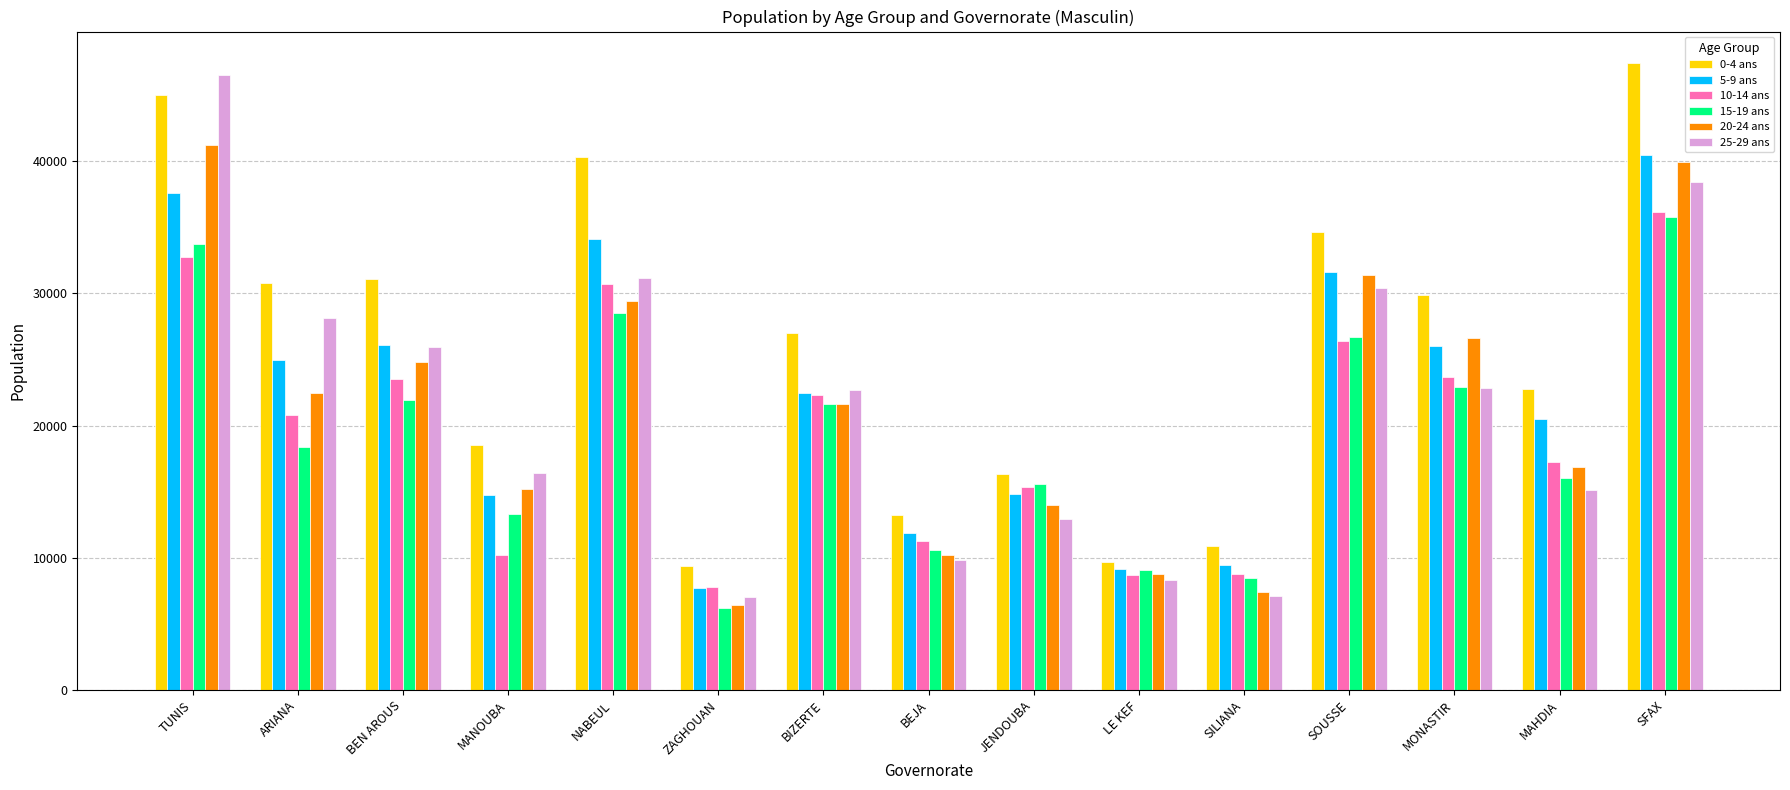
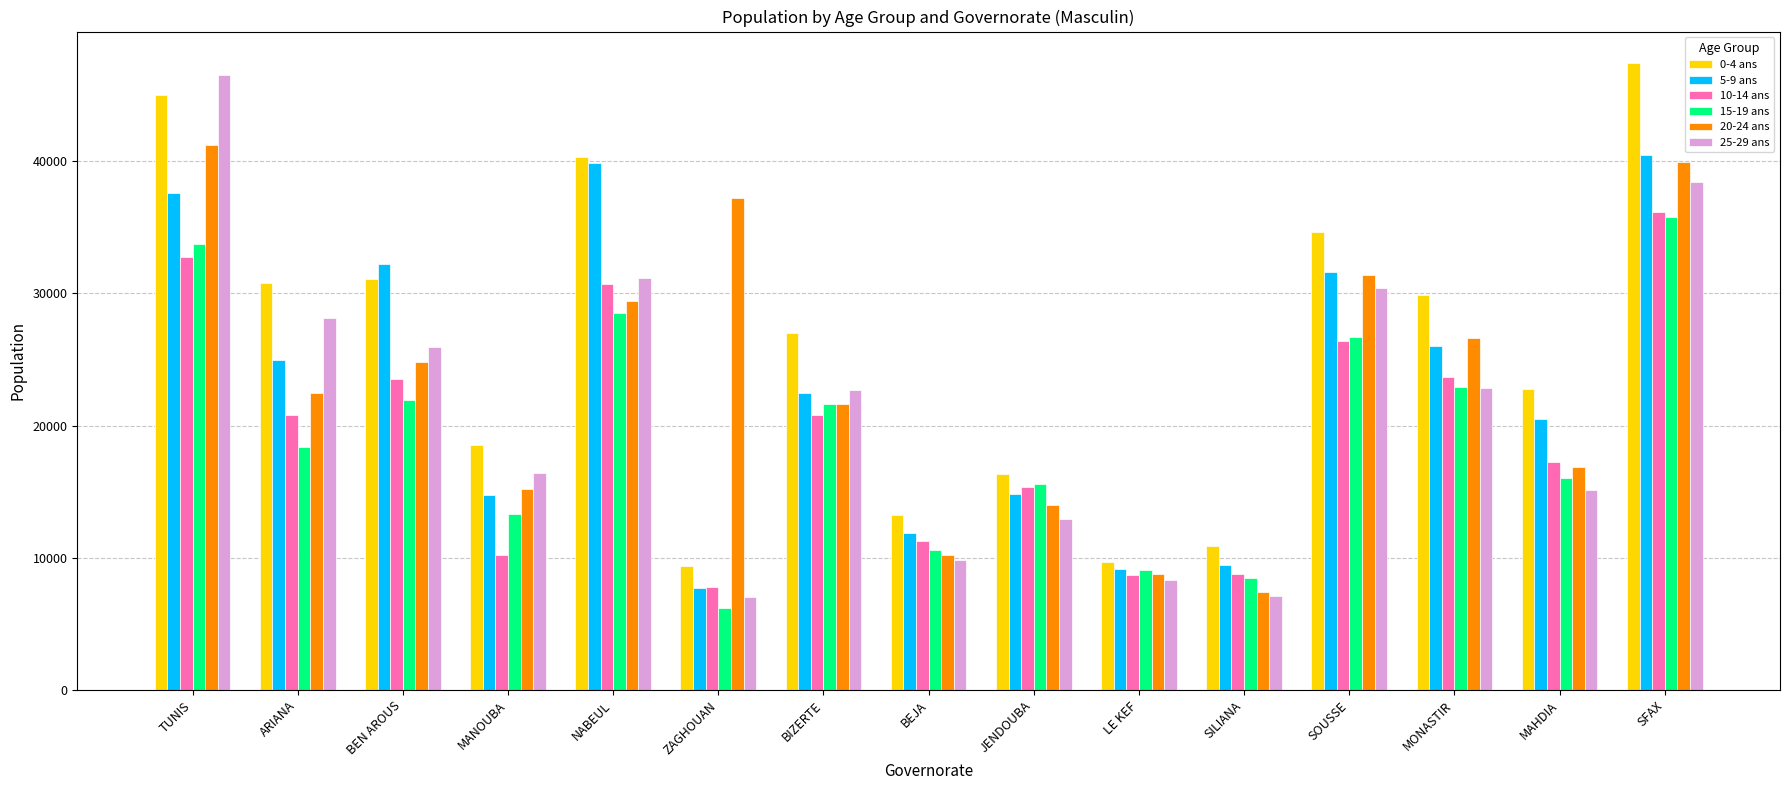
  {
    "0-4 ans": {
      "TUNIS": 45000,
      "ARIANA": 30800,
      "BEN AROUS": 31100,
      "MANOUBA": 18600,
      "NABEUL": 40300,
      "ZAGHOUAN": 9300,
      "BIZERTE": 27000,
      "BEJA": 13200,
      "JENDOUBA": 16300,
      "LE KEF": 9700,
      "SILIANA": 10900,
      "SOUSSE": 34700,
      "MONASTIR": 29900,
      "MAHDIA": 22800,
      "SFAX": 47400
    },
    "5-9 ans": {
      "TUNIS": 37600,
      "ARIANA": 24900,
-     "BEN AROUS": 26100,
+     "BEN AROUS": 32200,
      "MANOUBA": 14800,
-     "NABEUL": 34100,
+     "NABEUL": 39900,
      "ZAGHOUAN": 7700,
      "BIZERTE": 22500,
      "BEJA": 11900,
      "JENDOUBA": 14800,
      "LE KEF": 9100,
      "SILIANA": 9400,
      "SOUSSE": 31600,
      "MONASTIR": 26000,
      "MAHDIA": 20500,
      "SFAX": 40400
    },
    "10-14 ans": {
      "TUNIS": 32700,
      "ARIANA": 20800,
      "BEN AROUS": 23500,
      "MANOUBA": 10200,
      "NABEUL": 30700,
      "ZAGHOUAN": 7800,
-     "BIZERTE": 22300,
+     "BIZERTE": 20800,
      "BEJA": 11300,
      "JENDOUBA": 15400,
      "LE KEF": 8700,
      "SILIANA": 8700,
      "SOUSSE": 26400,
      "MONASTIR": 23700,
      "MAHDIA": 17300,
      "SFAX": 36200
    },
    "15-19 ans": {
      "TUNIS": 33800,
      "ARIANA": 18400,
      "BEN AROUS": 21900,
      "MANOUBA": 13300,
      "NABEUL": 28500,
      "ZAGHOUAN": 6200,
      "BIZERTE": 21600,
      "BEJA": 10600,
      "JENDOUBA": 15600,
      "LE KEF": 9100,
      "SILIANA": 8400,
      "SOUSSE": 26700,
      "MONASTIR": 22900,
      "MAHDIA": 16100,
      "SFAX": 35800
    },
    "20-24 ans": {
      "TUNIS": 41200,
      "ARIANA": 22500,
      "BEN AROUS": 24800,
      "MANOUBA": 15200,
      "NABEUL": 29400,
-     "ZAGHOUAN": 6400,
+     "ZAGHOUAN": 37200,
      "BIZERTE": 21600,
      "BEJA": 10200,
      "JENDOUBA": 14000,
      "LE KEF": 8800,
      "SILIANA": 7400,
      "SOUSSE": 31400,
      "MONASTIR": 26600,
      "MAHDIA": 16900,
      "SFAX": 39900
    },
    "25-29 ans": {
      "TUNIS": 46500,
      "ARIANA": 28200,
      "BEN AROUS": 25900,
      "MANOUBA": 16400,
      "NABEUL": 31100,
      "ZAGHOUAN": 7000,
      "BIZERTE": 22700,
      "BEJA": 9900,
      "JENDOUBA": 12900,
      "LE KEF": 8300,
      "SILIANA": 7100,
      "SOUSSE": 30400,
      "MONASTIR": 22800,
      "MAHDIA": 15200,
      "SFAX": 38400
    }
  }
